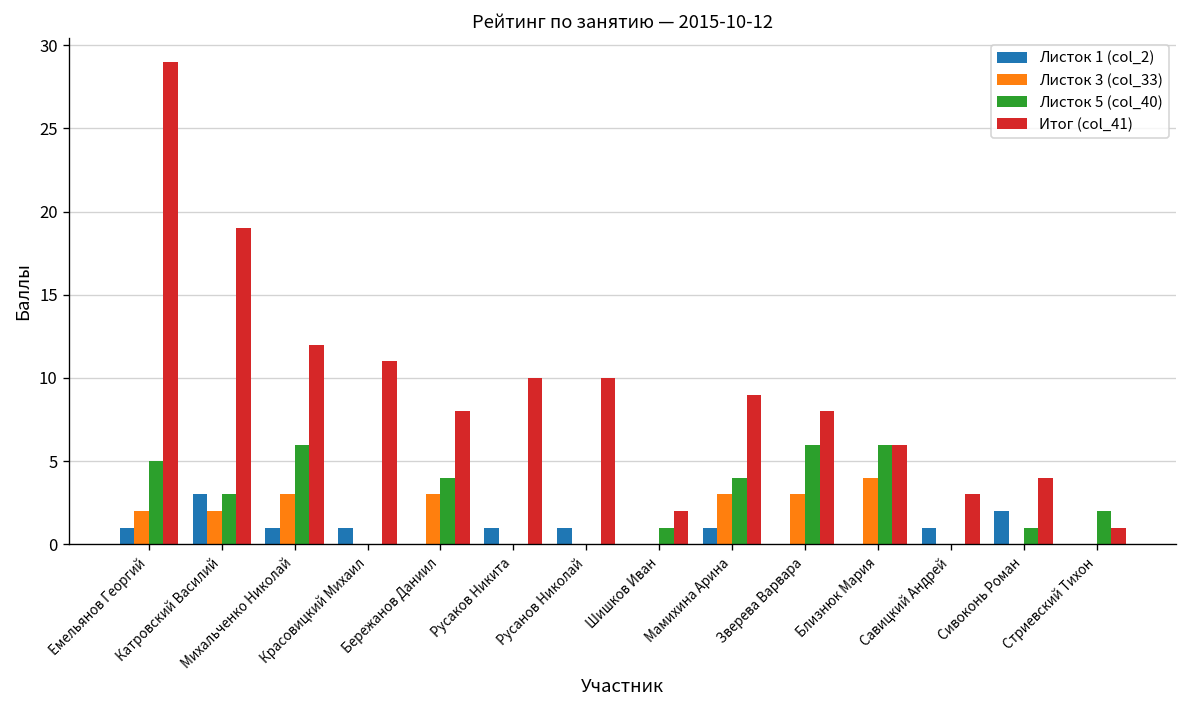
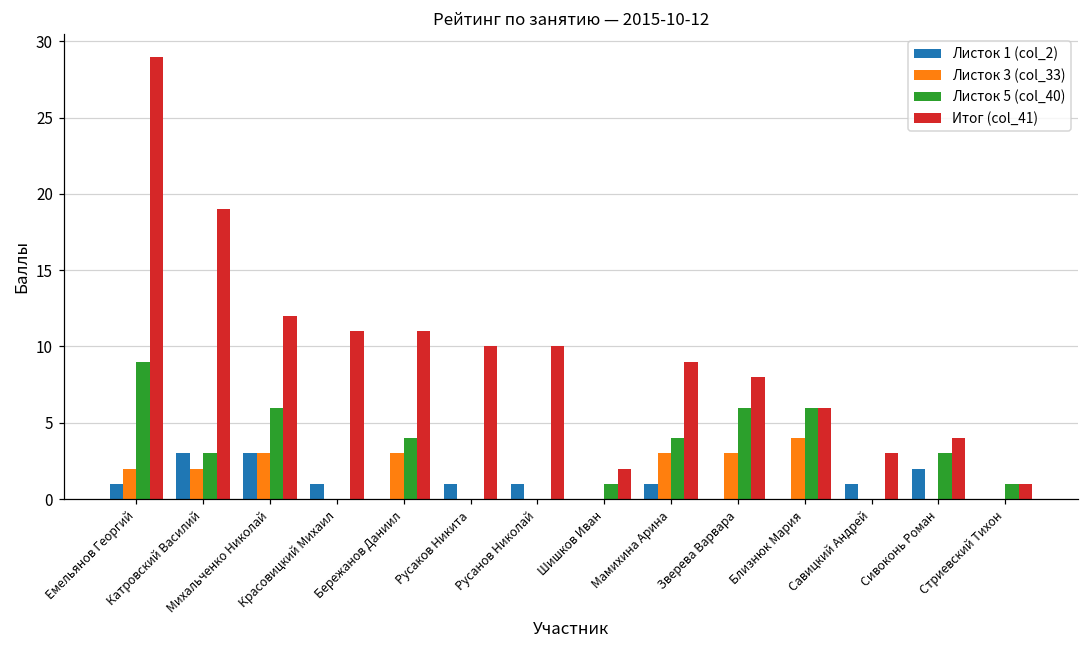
  {
    "Листок 1 (col_2)": {
      "Емельянов Георгий": 1,
      "Катровский Василий": 3,
-     "Михальченко Николай": 1,
+     "Михальченко Николай": 3,
      "Красовицкий Михаил": 1,
      "Бережанов Даниил": 0,
      "Русаков Никита": 1,
      "Русанов Николай": 1,
      "Шишков Иван": 0,
      "Мамихина Арина": 1,
      "Зверева Варвара": 0,
      "Близнюк Мария": 0,
      "Савицкий Андрей": 1,
      "Сивоконь Роман": 2,
      "Стриевский Тихон": 0
    },
    "Листок 3 (col_33)": {
      "Емельянов Георгий": 2,
      "Катровский Василий": 2,
      "Михальченко Николай": 3,
      "Красовицкий Михаил": 0,
      "Бережанов Даниил": 3,
      "Русаков Никита": 0,
      "Русанов Николай": 0,
      "Шишков Иван": 0,
      "Мамихина Арина": 3,
      "Зверева Варвара": 3,
      "Близнюк Мария": 4,
      "Савицкий Андрей": 0,
      "Сивоконь Роман": 0,
      "Стриевский Тихон": 0
    },
    "Листок 5 (col_40)": {
-     "Емельянов Георгий": 5,
+     "Емельянов Георгий": 9,
      "Катровский Василий": 3,
      "Михальченко Николай": 6,
      "Красовицкий Михаил": 0,
      "Бережанов Даниил": 4,
      "Русаков Никита": 0,
      "Русанов Николай": 0,
      "Шишков Иван": 1,
      "Мамихина Арина": 4,
      "Зверева Варвара": 6,
      "Близнюк Мария": 6,
      "Савицкий Андрей": 0,
-     "Сивоконь Роман": 1,
-     "Стриевский Тихон": 2
+     "Сивоконь Роман": 3,
+     "Стриевский Тихон": 1
    },
    "Итог (col_41)": {
      "Емельянов Георгий": 29,
      "Катровский Василий": 19,
      "Михальченко Николай": 12,
      "Красовицкий Михаил": 11,
-     "Бережанов Даниил": 8,
+     "Бережанов Даниил": 11,
      "Русаков Никита": 10,
      "Русанов Николай": 10,
      "Шишков Иван": 2,
      "Мамихина Арина": 9,
      "Зверева Варвара": 8,
      "Близнюк Мария": 6,
      "Савицкий Андрей": 3,
      "Сивоконь Роман": 4,
      "Стриевский Тихон": 1
    }
  }
